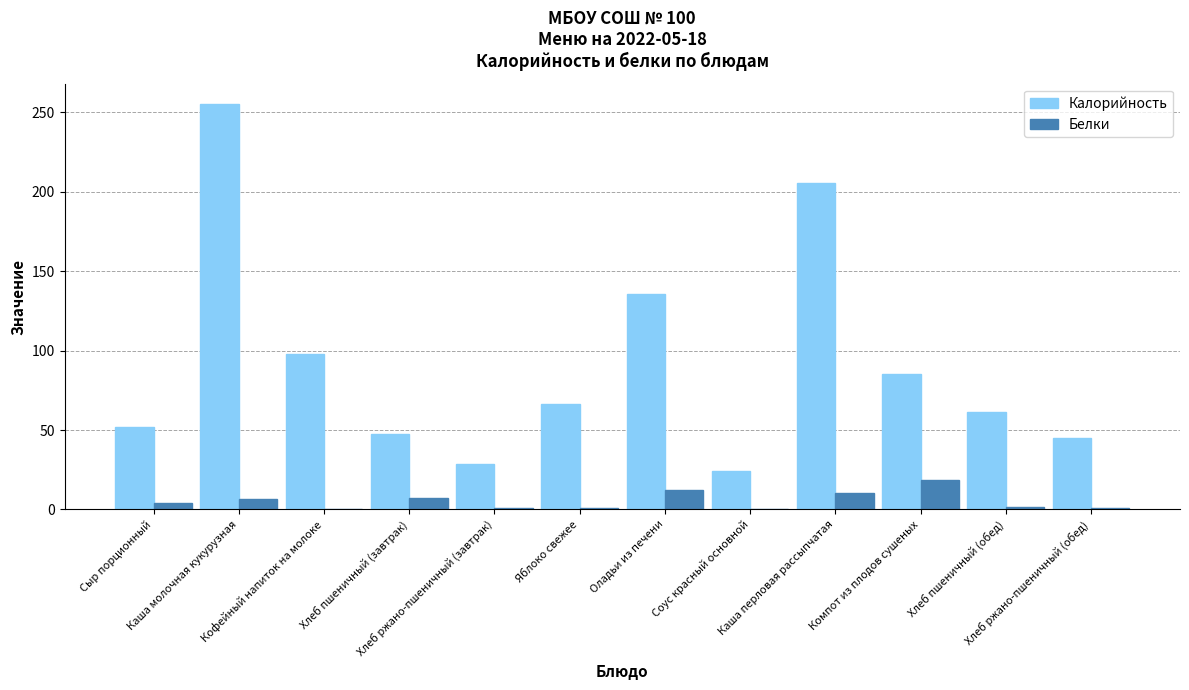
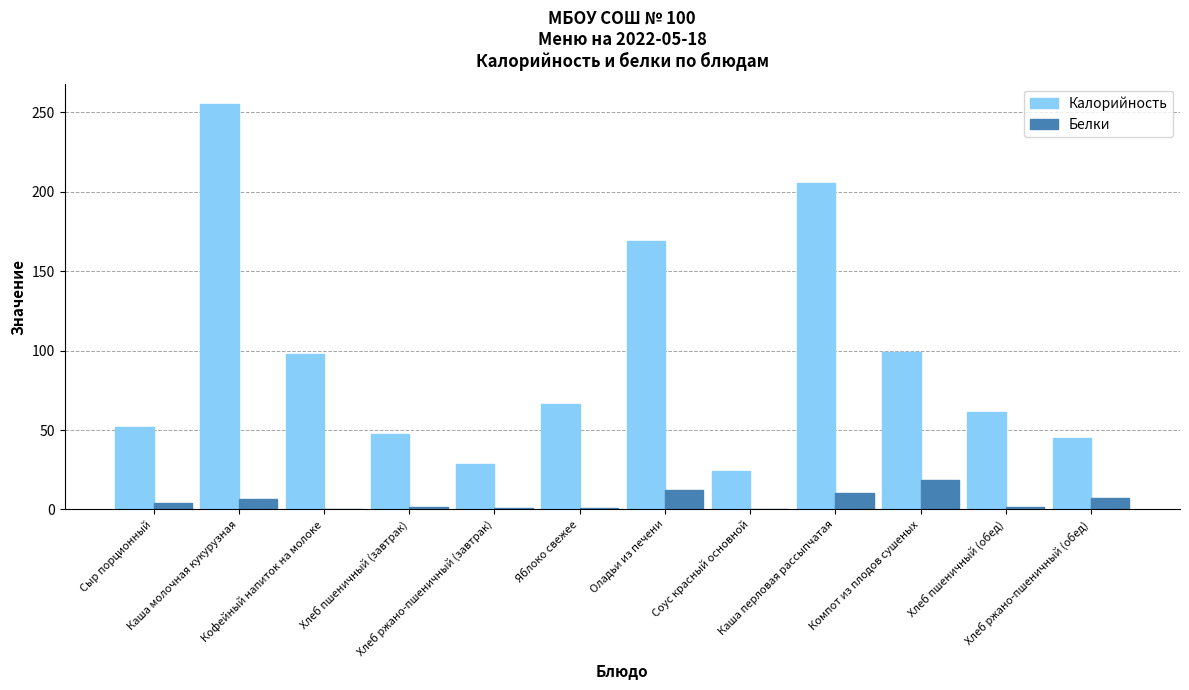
  {
    "Калорийность": {
      "Сыр порционный": 52,
      "Каша молочная кукурузная": 255,
      "Кофейный напиток на молоке": 98,
      "Хлеб пшеничный (завтрак)": 47,
      "Хлеб ржано-пшеничный (завтрак)": 29,
      "Яблоко свежее": 67,
-     "Оладьи из печени": 136,
+     "Оладьи из печени": 169,
      "Соус красный основной": 24,
      "Каша перловая рассыпчатая": 205,
-     "Компот из плодов сушеных": 85,
+     "Компот из плодов сушеных": 99,
      "Хлеб пшеничный (обед)": 61,
      "Хлеб ржано-пшеничный (обед)": 45
    },
    "Белки": {
      "Сыр порционный": 4,
      "Каша молочная кукурузная": 7,
-     "Хлеб пшеничный (завтрак)": 7,
+     "Хлеб пшеничный (завтрак)": 2,
      "Оладьи из печени": 12,
      "Каша перловая рассыпчатая": 11,
      "Компот из плодов сушеных": 19,
      "Хлеб пшеничный (обед)": 2,
-     "Хлеб ржано-пшеничный (обед)": 1
+     "Хлеб ржано-пшеничный (обед)": 7
    }
  }
